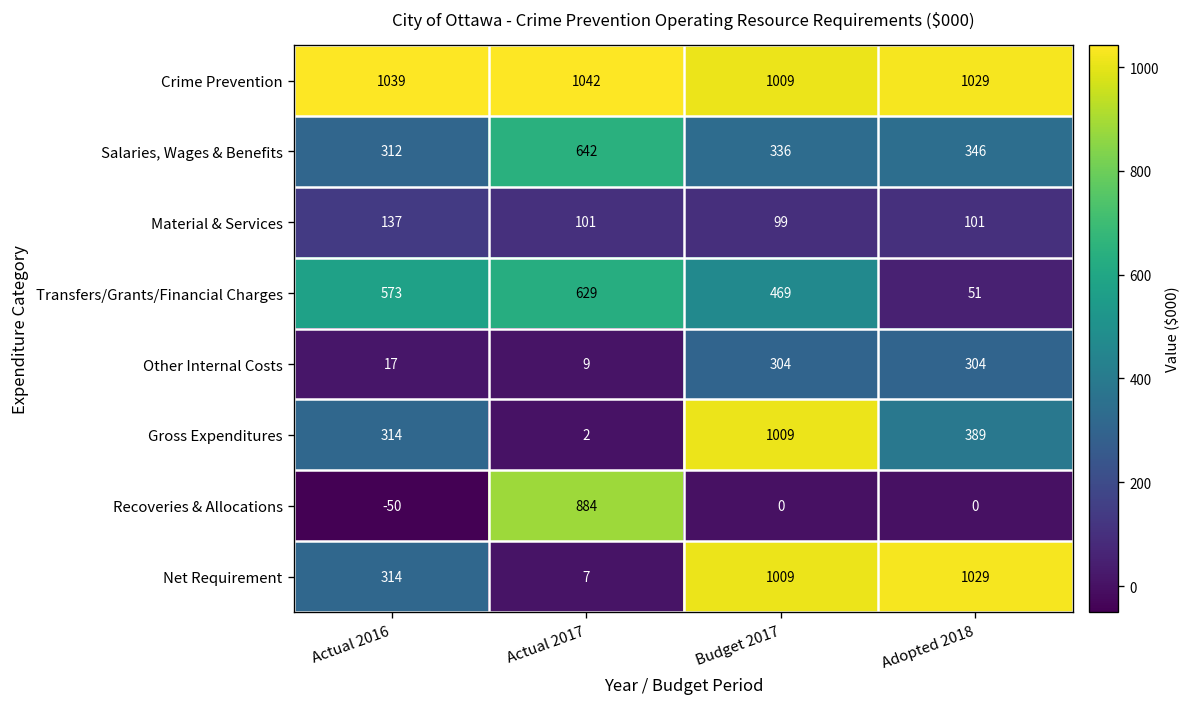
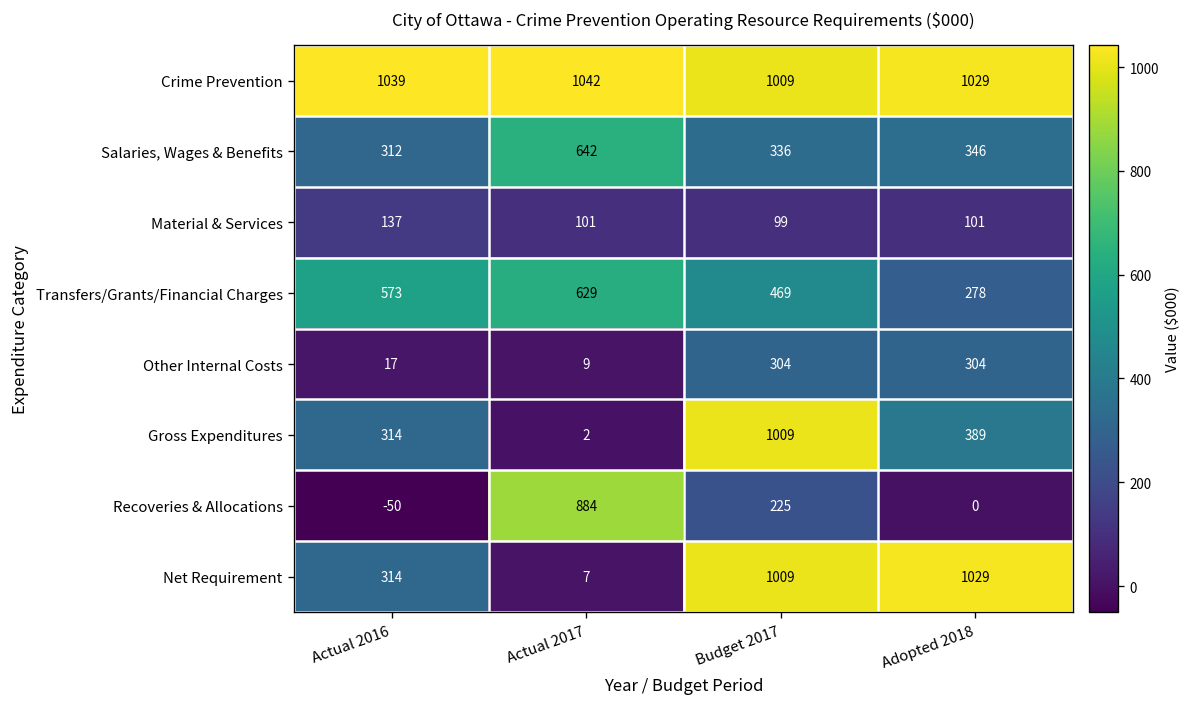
  {
    "Crime Prevention": {
      "Actual 2016": 1039,
      "Actual 2017": 1042,
      "Budget 2017": 1009,
      "Adopted 2018": 1029
    },
    "Salaries, Wages & Benefits": {
      "Actual 2016": 312,
      "Actual 2017": 642,
      "Budget 2017": 336,
      "Adopted 2018": 346
    },
    "Material & Services": {
      "Actual 2016": 137,
      "Actual 2017": 101,
      "Budget 2017": 99,
      "Adopted 2018": 101
    },
    "Transfers/Grants/Financial Charges": {
      "Actual 2016": 573,
      "Actual 2017": 629,
      "Budget 2017": 469,
-     "Adopted 2018": 51
+     "Adopted 2018": 278
    },
    "Other Internal Costs": {
      "Actual 2016": 17,
      "Actual 2017": 9,
      "Budget 2017": 304,
      "Adopted 2018": 304
    },
    "Gross Expenditures": {
      "Actual 2016": 314,
      "Actual 2017": 2,
      "Budget 2017": 1009,
      "Adopted 2018": 389
    },
    "Recoveries & Allocations": {
      "Actual 2016": -50,
      "Actual 2017": 884,
-     "Budget 2017": 0,
+     "Budget 2017": 225,
      "Adopted 2018": 0
    },
    "Net Requirement": {
      "Actual 2016": 314,
      "Actual 2017": 7,
      "Budget 2017": 1009,
      "Adopted 2018": 1029
    }
  }
